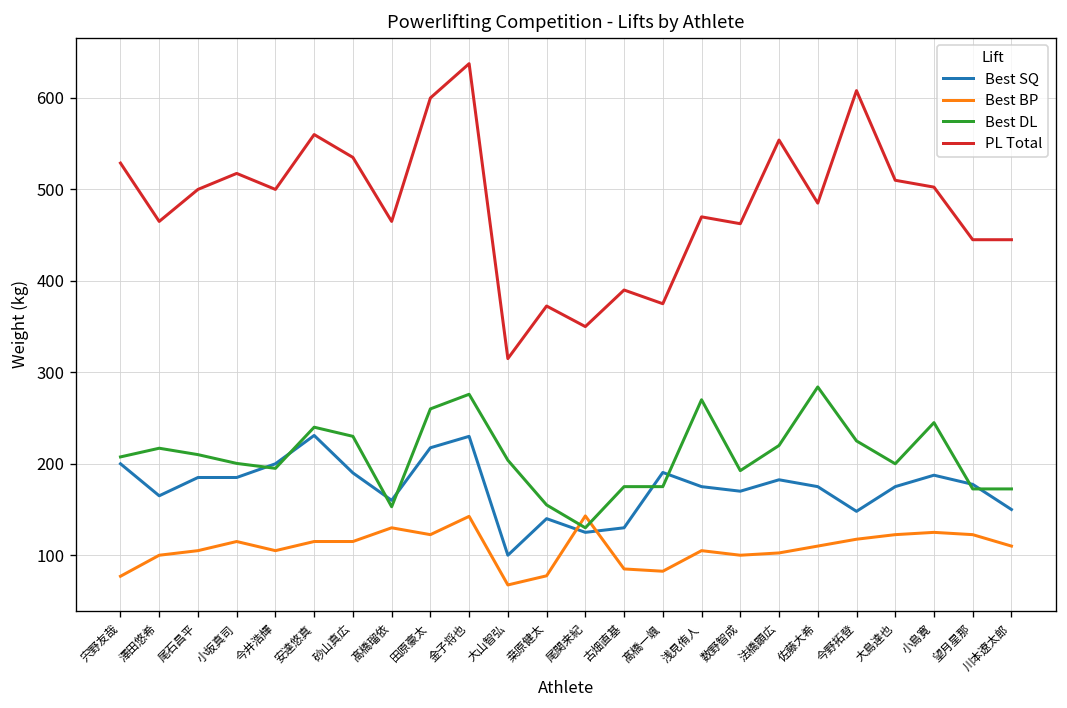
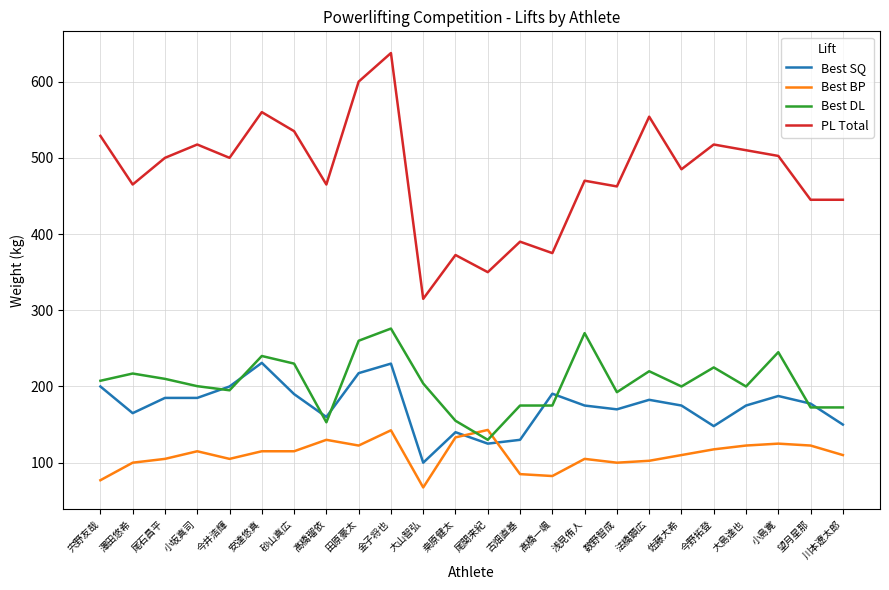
  {
    "Best SQ": {
      "宍野友哉": 200,
      "澤田悠希": 170,
      "尾石昌平": 190,
      "小坂真司": 190,
      "今井浩輝": 200,
      "安達悠真": 230,
      "砂山真広": 190,
      "髙橋瑠依": 160,
      "田原豪太": 220,
      "金子将也": 230,
      "大山智弘": 100,
      "桒原健太": 140,
      "尾関来紀": 130,
      "古畑直基": 130,
      "髙橋一颯": 190,
      "浅見侑人": 180,
      "数野智成": 170,
      "法橋顕広": 180,
      "佐藤大希": 180,
      "今野拓登": 150,
      "大島達也": 180,
      "小島寛": 190,
      "望月星那": 180,
      "川本遼太郎": 150
    },
    "Best BP": {
      "宍野友哉": 80,
      "澤田悠希": 100,
      "尾石昌平": 110,
      "小坂真司": 120,
      "今井浩輝": 110,
      "安達悠真": 120,
      "砂山真広": 120,
      "髙橋瑠依": 130,
      "田原豪太": 120,
      "金子将也": 140,
      "大山智弘": 70,
-     "桒原健太": 80,
+     "桒原健太": 130,
      "尾関来紀": 140,
      "古畑直基": 90,
      "髙橋一颯": 80,
      "浅見侑人": 110,
      "数野智成": 100,
      "法橋顕広": 100,
      "佐藤大希": 110,
      "今野拓登": 120,
      "大島達也": 120,
      "小島寛": 130,
      "望月星那": 120,
      "川本遼太郎": 110
    },
    "Best DL": {
      "宍野友哉": 210,
      "澤田悠希": 220,
      "尾石昌平": 210,
      "小坂真司": 200,
      "今井浩輝": 200,
      "安達悠真": 240,
      "砂山真広": 230,
      "髙橋瑠依": 150,
      "田原豪太": 260,
      "金子将也": 280,
      "大山智弘": 200,
      "桒原健太": 160,
      "尾関来紀": 130,
      "古畑直基": 180,
      "髙橋一颯": 180,
      "浅見侑人": 270,
      "数野智成": 190,
      "法橋顕広": 220,
-     "佐藤大希": 280,
+     "佐藤大希": 200,
      "今野拓登": 230,
      "大島達也": 200,
      "小島寛": 250,
      "望月星那": 170,
      "川本遼太郎": 170
    },
    "PL Total": {
      "宍野友哉": 530,
      "澤田悠希": 470,
      "尾石昌平": 500,
      "小坂真司": 520,
      "今井浩輝": 500,
      "安達悠真": 560,
      "砂山真広": 540,
      "髙橋瑠依": 470,
      "田原豪太": 600,
      "金子将也": 640,
      "大山智弘": 320,
      "桒原健太": 370,
      "尾関来紀": 350,
      "古畑直基": 390,
      "髙橋一颯": 380,
      "浅見侑人": 470,
      "数野智成": 460,
      "法橋顕広": 550,
      "佐藤大希": 490,
-     "今野拓登": 610,
+     "今野拓登": 520,
      "大島達也": 510,
      "小島寛": 500,
      "望月星那": 450,
      "川本遼太郎": 450
    }
  }
